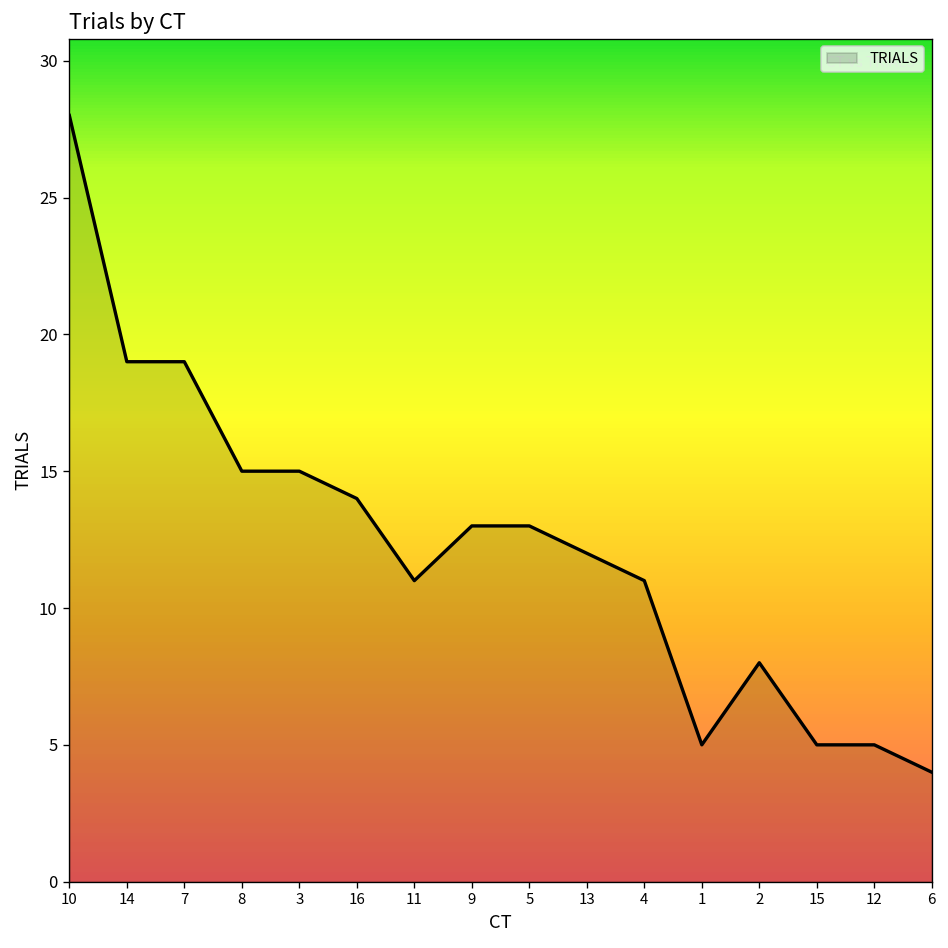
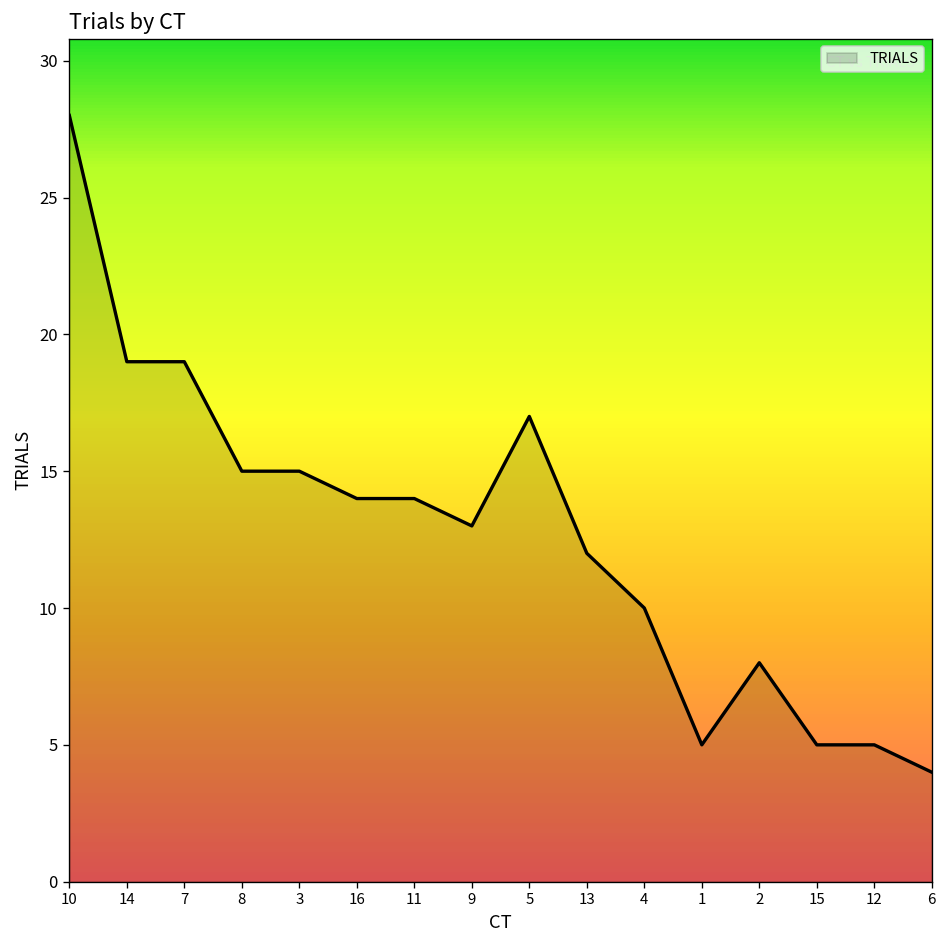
  {
    "10": 28,
    "14": 19,
    "7": 19,
    "8": 15,
    "3": 15,
    "16": 14,
-   "11": 11,
+   "11": 14,
    "9": 13,
-   "5": 13,
+   "5": 17,
    "13": 12,
-   "4": 11,
+   "4": 10,
    "1": 5,
    "2": 8,
    "15": 5,
    "12": 5,
    "6": 4
  }
